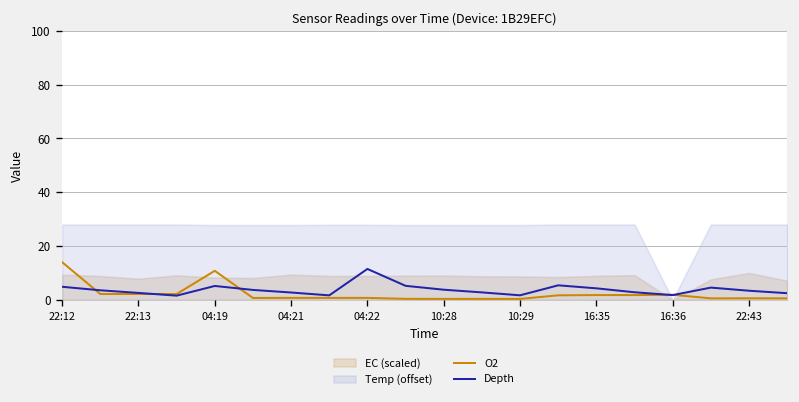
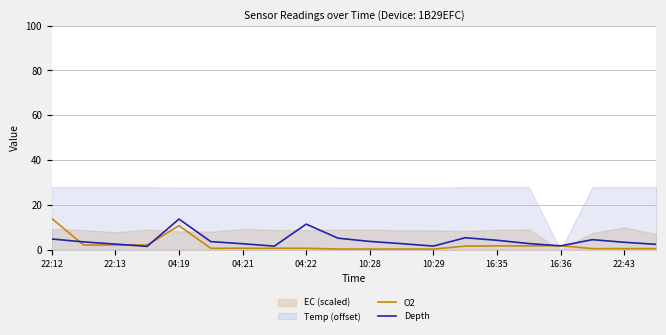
  {
    "O2": {
      "22:12": 14,
      "04:19": 11,
      "04:22": 1,
      "10:29": 0,
      "16:35": 2
    },
    "Depth": {
      "22:12": 5,
-     "04:19": 5,
+     "04:19": 14,
      "04:22": 12,
      "10:29": 2,
      "16:35": 4
    }
  }
